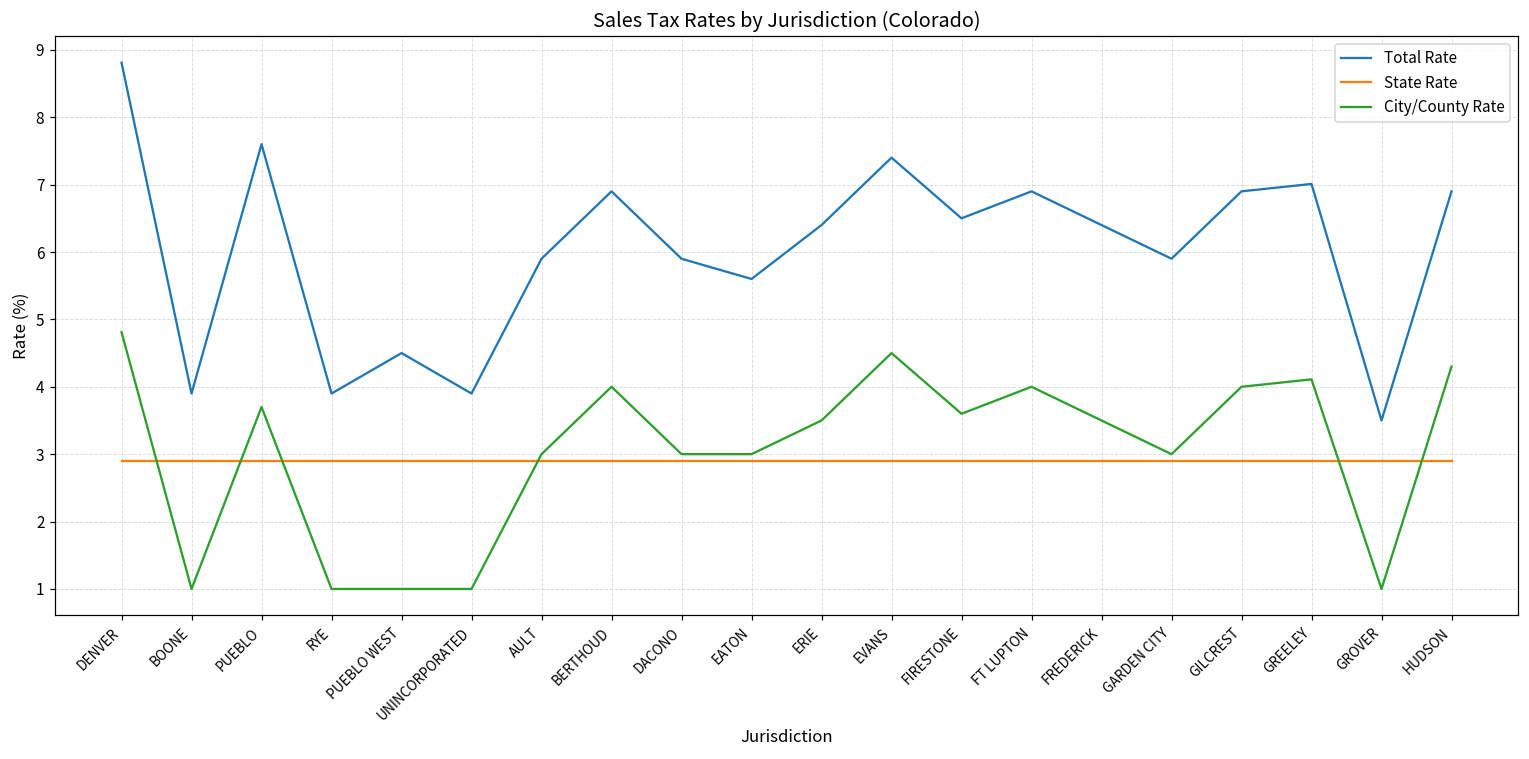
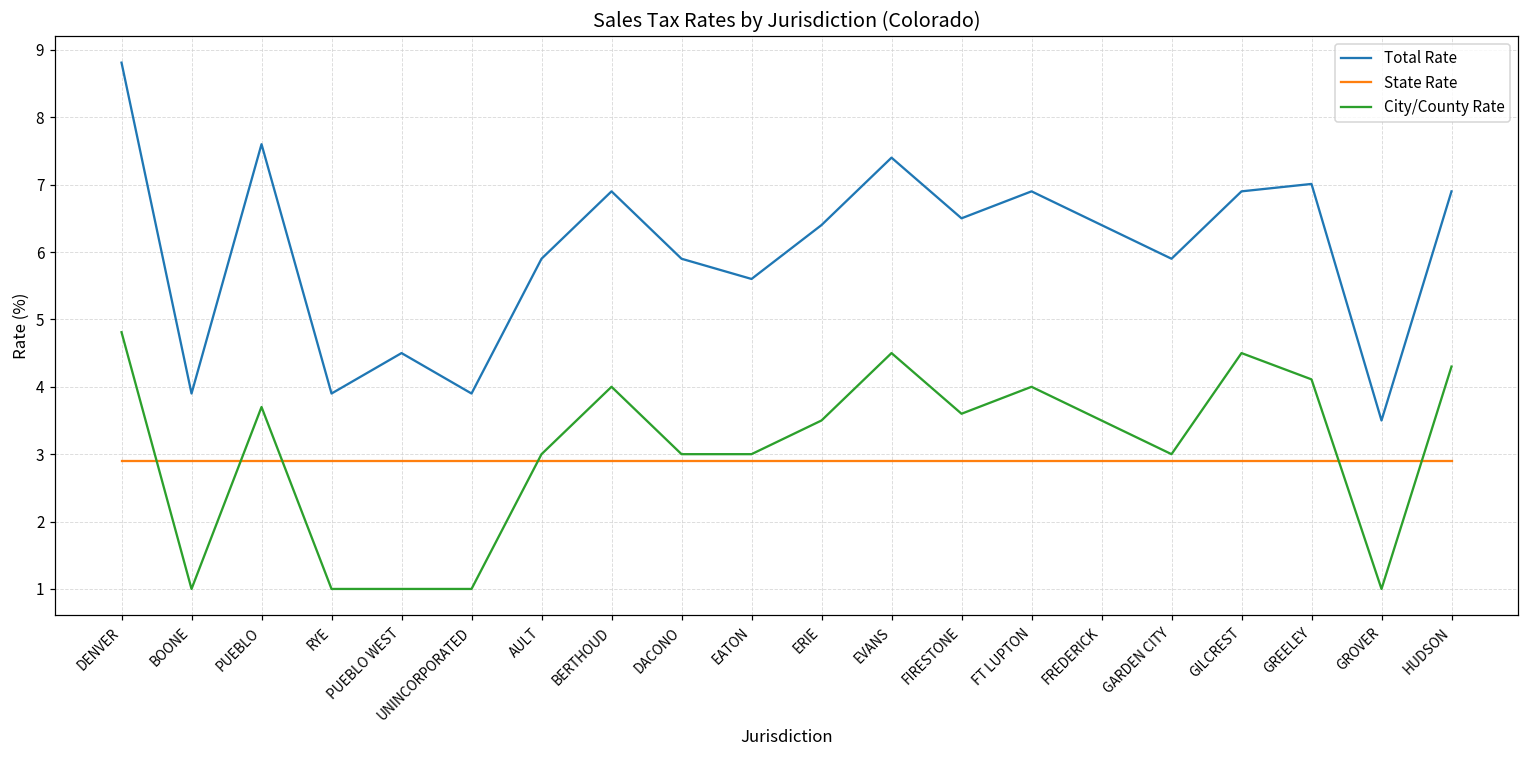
  {
    "Total Rate": {
      "DENVER": 8.8,
      "BOONE": 3.9,
      "PUEBLO": 7.6,
      "RYE": 3.9,
      "PUEBLO WEST": 4.5,
      "UNINCORPORATED": 3.9,
      "AULT": 5.9,
      "BERTHOUD": 6.9,
      "DACONO": 5.9,
      "EATON": 5.6,
      "ERIE": 6.4,
      "EVANS": 7.4,
      "FIRESTONE": 6.5,
      "FT LUPTON": 6.9,
      "FREDERICK": 6.4,
      "GARDEN CITY": 5.9,
      "GILCREST": 6.9,
      "GREELEY": 7.0,
      "GROVER": 3.5,
      "HUDSON": 6.9
    },
    "State Rate": {
      "DENVER": 2.9,
      "BOONE": 2.9,
      "PUEBLO": 2.9,
      "RYE": 2.9,
      "PUEBLO WEST": 2.9,
      "UNINCORPORATED": 2.9,
      "AULT": 2.9,
      "BERTHOUD": 2.9,
      "DACONO": 2.9,
      "EATON": 2.9,
      "ERIE": 2.9,
      "EVANS": 2.9,
      "FIRESTONE": 2.9,
      "FT LUPTON": 2.9,
      "FREDERICK": 2.9,
      "GARDEN CITY": 2.9,
      "GILCREST": 2.9,
      "GREELEY": 2.9,
      "GROVER": 2.9,
      "HUDSON": 2.9
    },
    "City/County Rate": {
      "DENVER": 4.8,
      "BOONE": 1.0,
      "PUEBLO": 3.7,
      "RYE": 1.0,
      "PUEBLO WEST": 1.0,
      "UNINCORPORATED": 1.0,
      "AULT": 3.0,
      "BERTHOUD": 4.0,
      "DACONO": 3.0,
      "EATON": 3.0,
      "ERIE": 3.5,
      "EVANS": 4.5,
      "FIRESTONE": 3.6,
      "FT LUPTON": 4.0,
      "FREDERICK": 3.5,
      "GARDEN CITY": 3.0,
-     "GILCREST": 4.0,
+     "GILCREST": 4.5,
      "GREELEY": 4.1,
      "GROVER": 1.0,
      "HUDSON": 4.3
    }
  }
